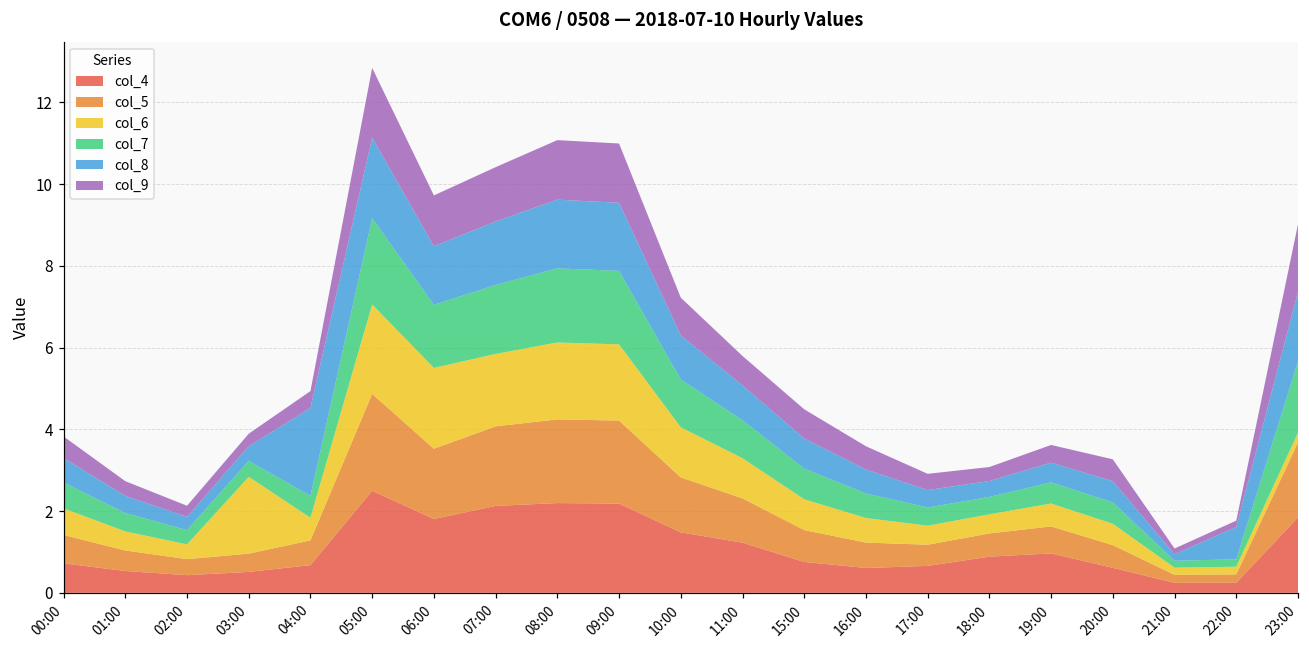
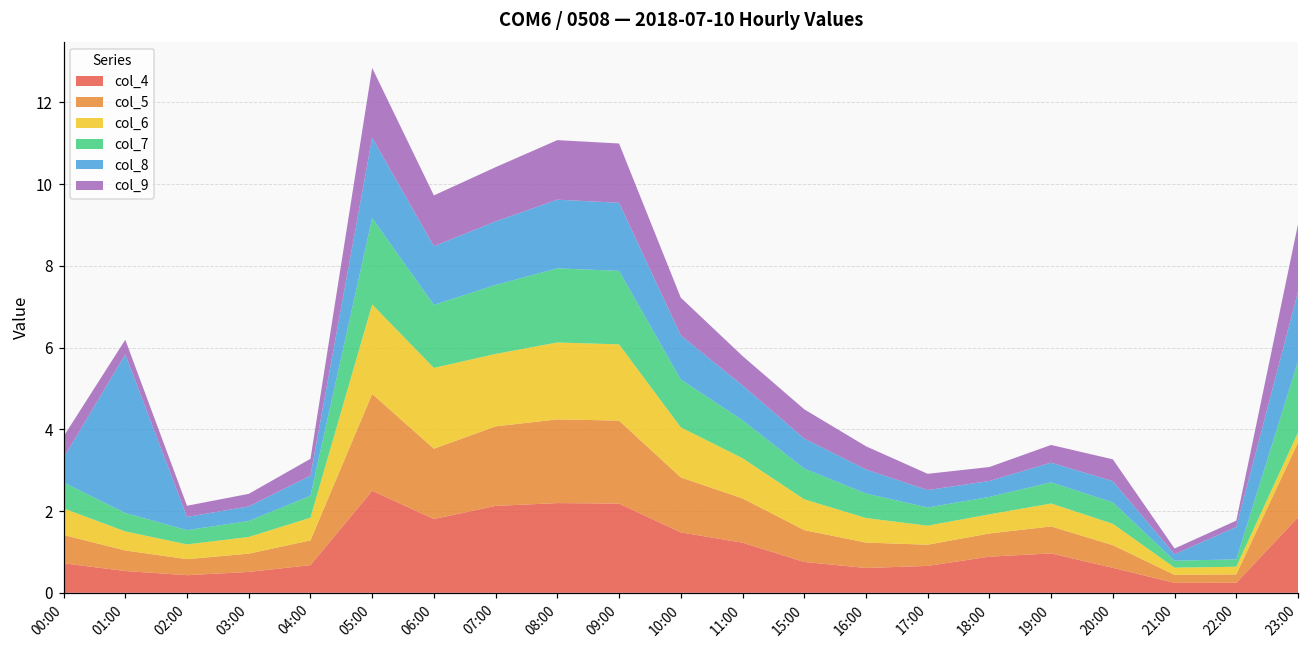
  {
    "col_6": {
      "00:00": 0.6,
      "01:00": 0.5,
      "02:00": 0.4,
-     "03:00": 1.9,
+     "03:00": 0.4,
      "04:00": 0.6,
      "05:00": 2.2,
      "06:00": 2.0,
      "07:00": 1.8,
      "08:00": 1.9,
      "09:00": 1.9,
      "10:00": 1.2,
      "11:00": 1.0,
      "15:00": 0.8,
      "16:00": 0.6,
      "17:00": 0.5,
      "18:00": 0.5,
      "19:00": 0.6,
      "20:00": 0.5,
      "21:00": 0.2,
      "22:00": 0.2,
      "23:00": 0.2
    },
    "col_7": {
      "00:00": 0.6,
      "01:00": 0.5,
      "02:00": 0.3,
      "03:00": 0.4,
      "04:00": 0.5,
      "05:00": 2.1,
      "06:00": 1.5,
      "07:00": 1.7,
      "08:00": 1.8,
      "09:00": 1.8,
      "10:00": 1.2,
      "11:00": 0.9,
      "15:00": 0.8,
      "16:00": 0.6,
      "17:00": 0.4,
      "18:00": 0.4,
      "19:00": 0.5,
      "20:00": 0.5,
      "21:00": 0.2,
      "22:00": 0.2,
      "23:00": 1.7
    },
    "col_8": {
      "00:00": 0.6,
-     "01:00": 0.4,
+     "01:00": 3.9,
      "02:00": 0.3,
      "03:00": 0.4,
-     "04:00": 2.1,
+     "04:00": 0.5,
      "05:00": 2.0,
      "06:00": 1.4,
      "07:00": 1.6,
      "08:00": 1.7,
      "09:00": 1.7,
      "10:00": 1.1,
      "11:00": 0.9,
      "15:00": 0.7,
      "16:00": 0.6,
      "17:00": 0.4,
      "18:00": 0.4,
      "19:00": 0.5,
      "20:00": 0.5,
      "21:00": 0.2,
      "22:00": 0.8,
      "23:00": 1.7
    },
    "col_9": {
      "00:00": 0.5,
      "01:00": 0.4,
      "02:00": 0.3,
      "03:00": 0.3,
      "04:00": 0.4,
      "05:00": 1.7,
      "06:00": 1.2,
      "07:00": 1.3,
      "08:00": 1.5,
      "09:00": 1.5,
      "10:00": 0.9,
      "11:00": 0.7,
      "15:00": 0.7,
      "16:00": 0.6,
      "17:00": 0.4,
      "18:00": 0.3,
      "19:00": 0.4,
      "20:00": 0.5,
      "21:00": 0.1,
      "22:00": 0.2,
      "23:00": 1.7
    }
  }
